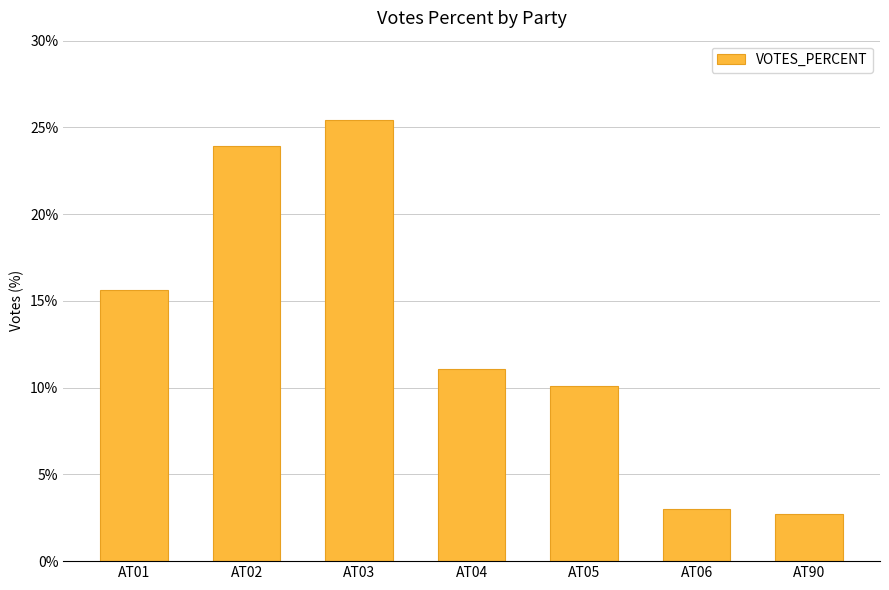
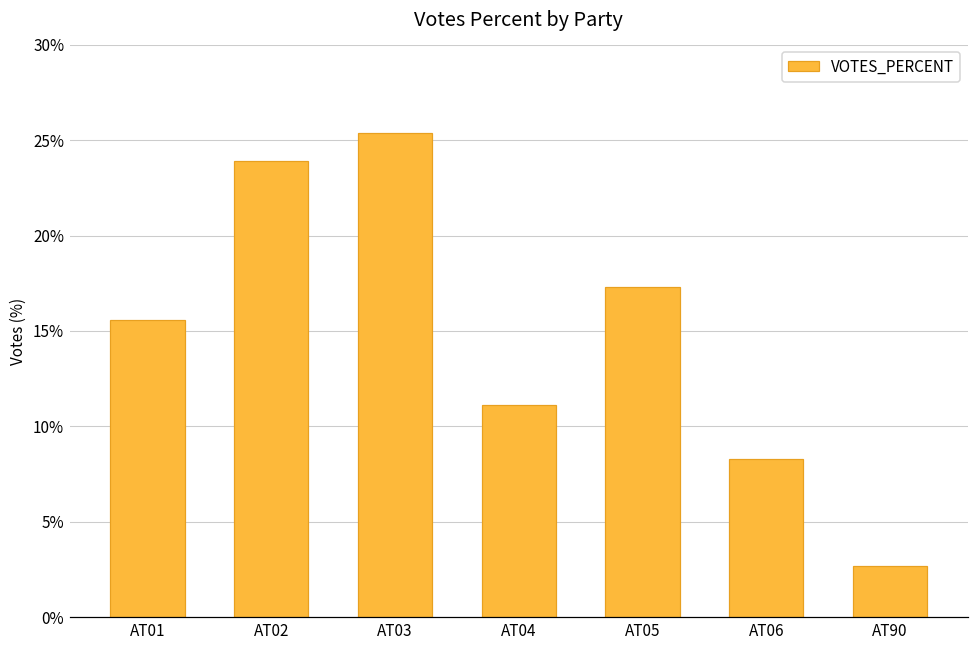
  {
    "AT01": "15.6%",
    "AT02": "23.9%",
    "AT03": "25.4%",
    "AT04": "11.1%",
-   "AT05": "10.1%",
-   "AT06": "3.0%",
+   "AT05": "17.3%",
+   "AT06": "8.3%",
    "AT90": "2.7%"
  }
